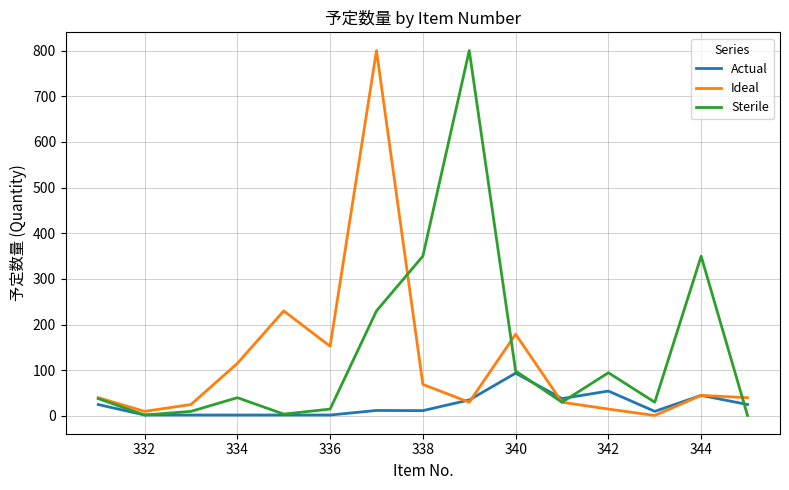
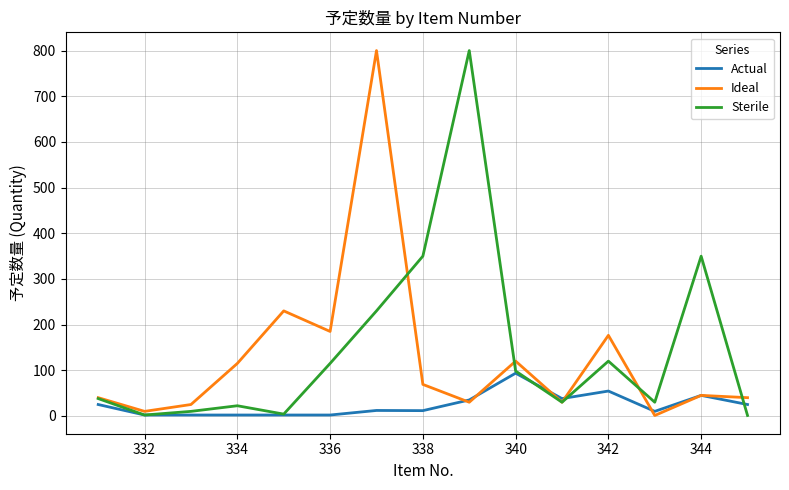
  {
    "Actual": {
      "334": 0,
      "336": 0,
      "338": 10,
      "342": 50
    },
    "Ideal": {
      "332": 10,
      "334": 120,
-     "336": 150,
+     "336": 190,
      "338": 70,
-     "340": 180,
-     "342": 20
+     "340": 120,
+     "342": 180
    },
    "Sterile": {
-     "334": 40,
-     "336": 20,
+     "334": 20,
+     "336": 120,
      "338": 350,
-     "342": 90,
+     "342": 120,
      "344": 350
    }
  }
